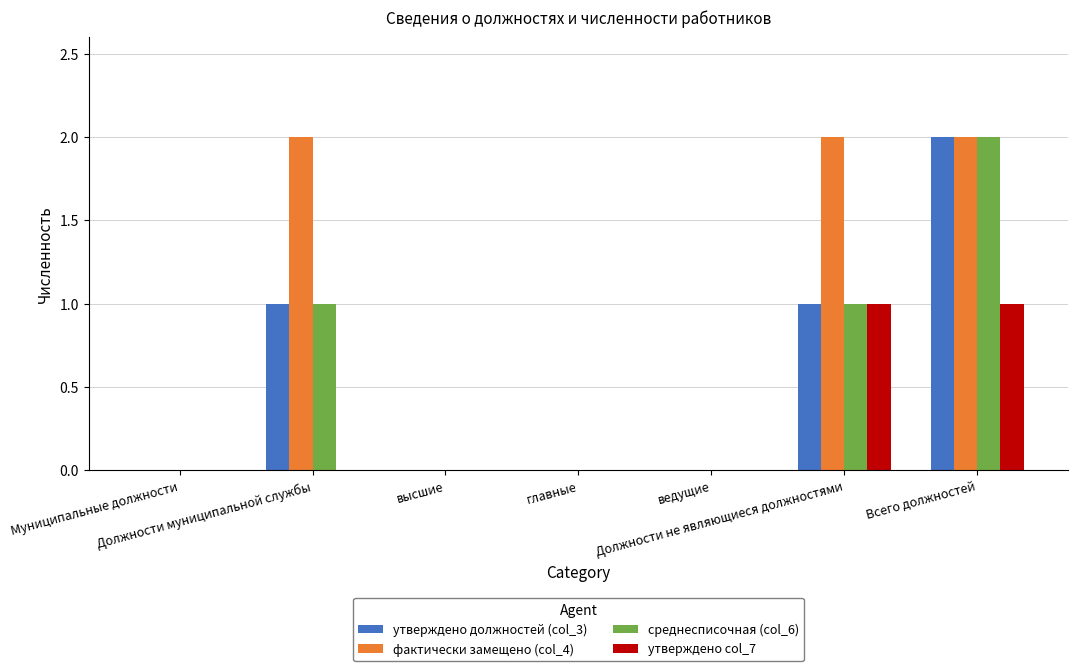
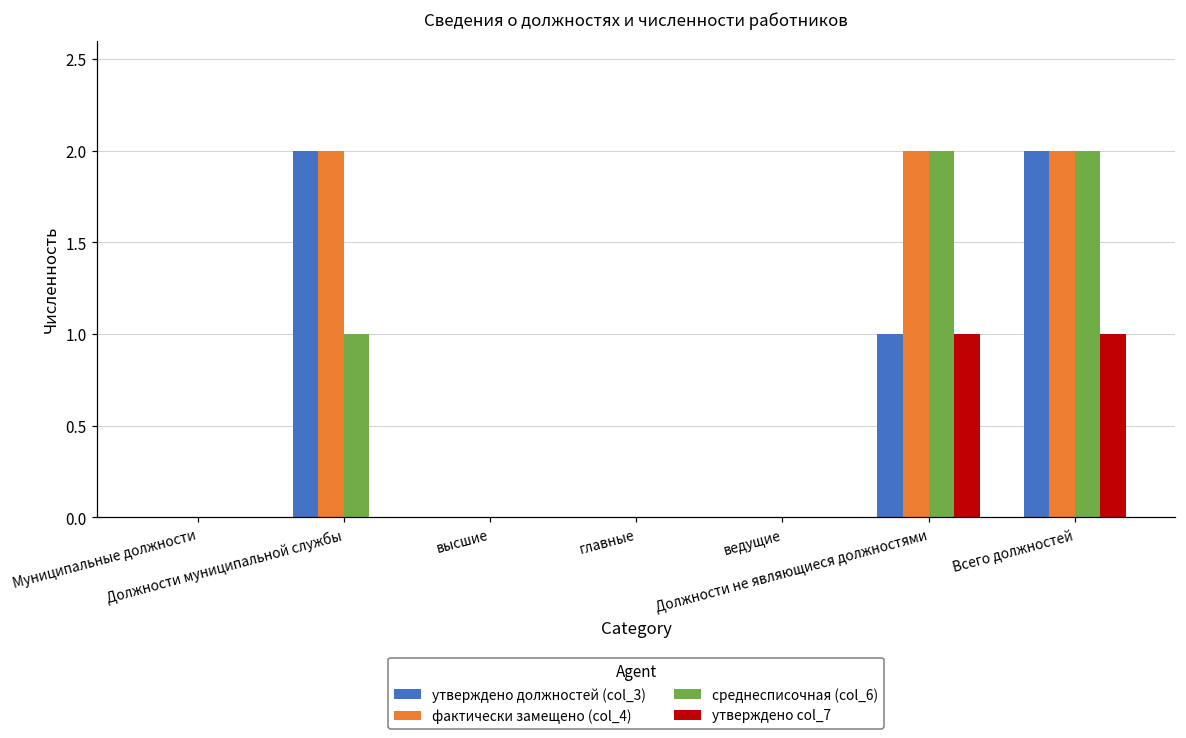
  {
    "утверждено должностей (col_3)": {
      "Муниципальные должности": 0,
-     "Должности муниципальной службы": 1,
+     "Должности муниципальной службы": 2,
      "высшие": 0,
      "главные": 0,
      "ведущие": 0,
      "Должности не являющиеся должностями": 1,
      "Всего должностей": 2
    },
    "фактически замещено (col_4)": {
      "Муниципальные должности": 0,
      "Должности муниципальной службы": 2,
      "высшие": 0,
      "главные": 0,
      "ведущие": 0,
      "Должности не являющиеся должностями": 2,
      "Всего должностей": 2
    },
    "среднесписочная (col_6)": {
      "Муниципальные должности": 0,
      "Должности муниципальной службы": 1,
      "высшие": 0,
      "главные": 0,
      "ведущие": 0,
-     "Должности не являющиеся должностями": 1,
+     "Должности не являющиеся должностями": 2,
      "Всего должностей": 2
    },
    "утверждено col_7": {
      "Муниципальные должности": 0,
      "Должности муниципальной службы": 0,
      "высшие": 0,
      "главные": 0,
      "ведущие": 0,
      "Должности не являющиеся должностями": 1,
      "Всего должностей": 1
    }
  }
